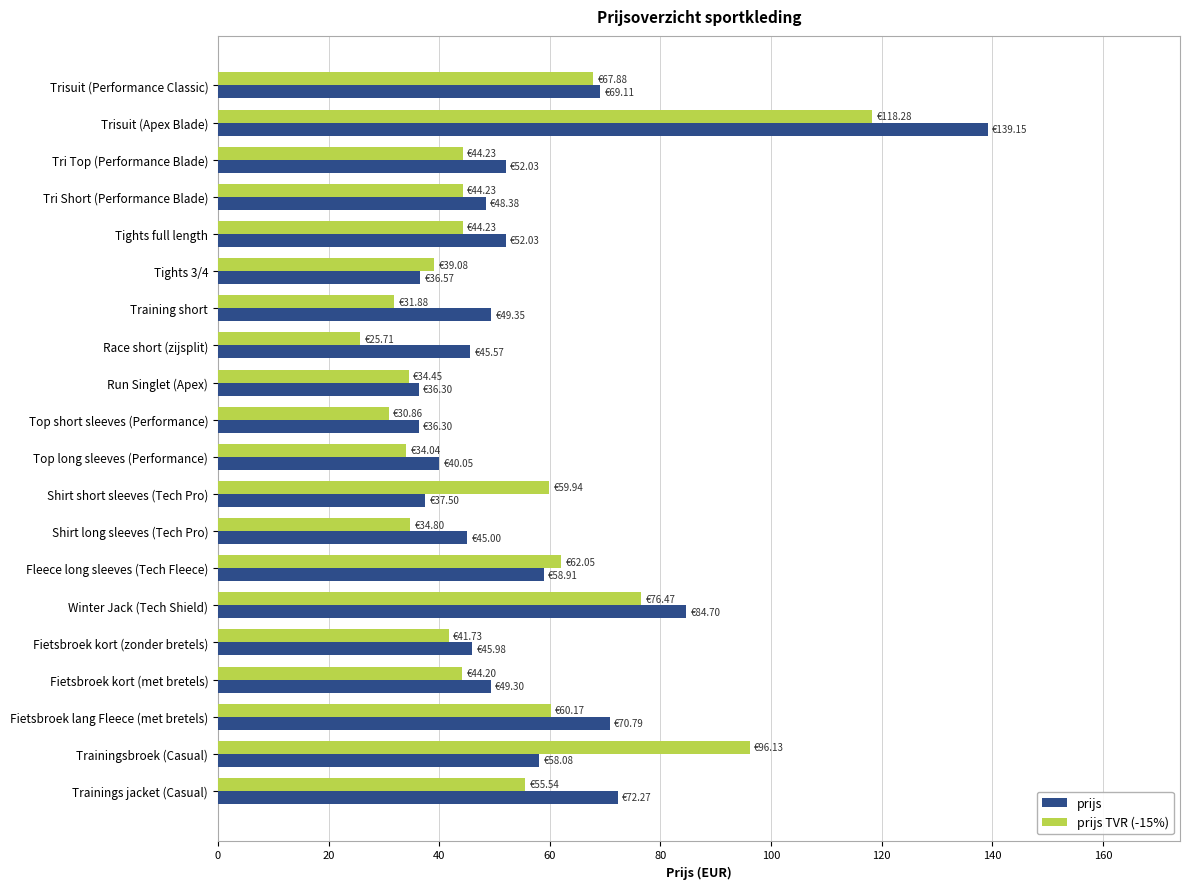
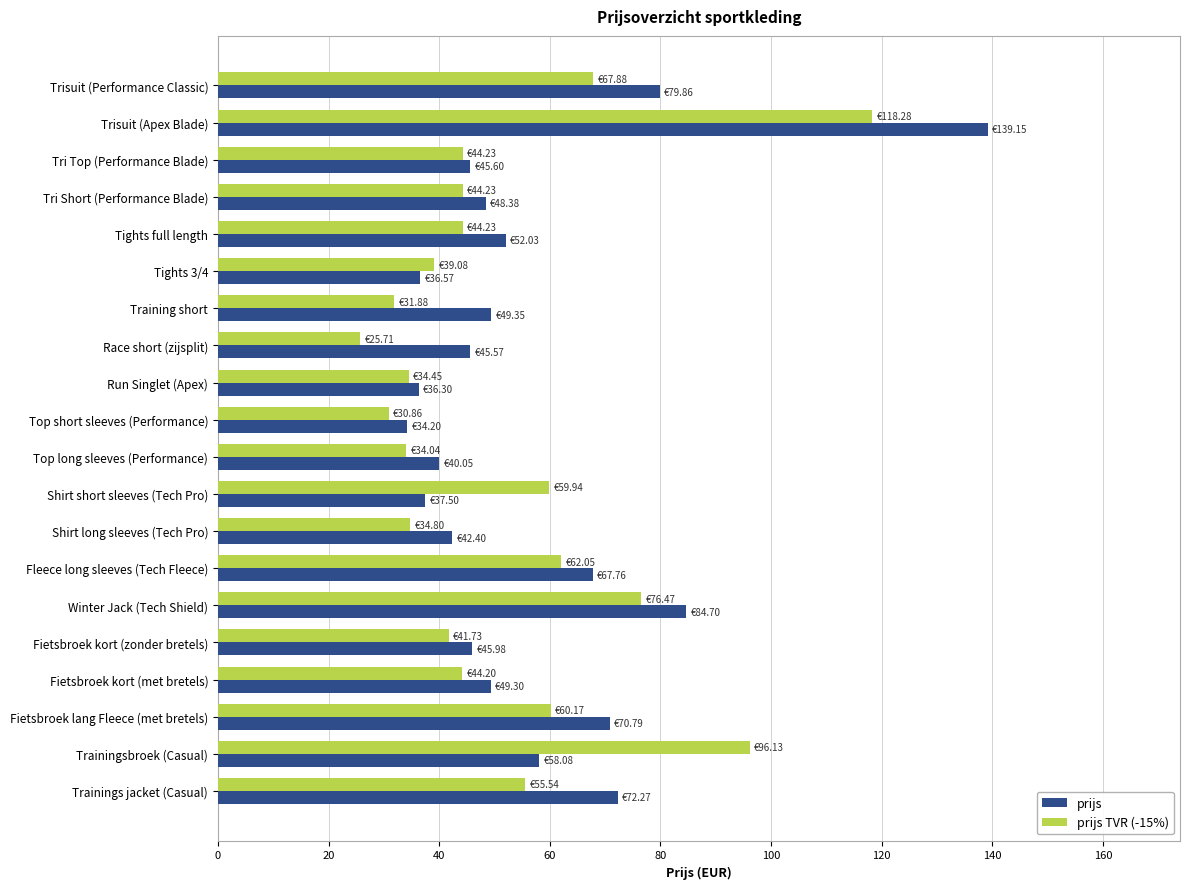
  {
    "prijs": {
-     "Trisuit (Performance Classic)": "€69.11",
+     "Trisuit (Performance Classic)": "€79.86",
      "Trisuit (Apex Blade)": "€139.15",
-     "Tri Top (Performance Blade)": "€52.03",
+     "Tri Top (Performance Blade)": "€45.60",
      "Tri Short (Performance Blade)": "€48.38",
      "Tights full length": "€52.03",
      "Tights 3/4": "€36.57",
      "Training short": "€49.35",
      "Race short (zijsplit)": "€45.57",
      "Run Singlet (Apex)": "€36.30",
-     "Top short sleeves (Performance)": "€36.30",
+     "Top short sleeves (Performance)": "€34.20",
      "Top long sleeves (Performance)": "€40.05",
      "Shirt short sleeves (Tech Pro)": "€37.50",
-     "Shirt long sleeves (Tech Pro)": "€45.00",
-     "Fleece long sleeves (Tech Fleece)": "€58.91",
+     "Shirt long sleeves (Tech Pro)": "€42.40",
+     "Fleece long sleeves (Tech Fleece)": "€67.76",
      "Winter Jack (Tech Shield)": "€84.70",
      "Fietsbroek kort (zonder bretels)": "€45.98",
      "Fietsbroek kort (met bretels)": "€49.30",
      "Fietsbroek lang Fleece (met bretels)": "€70.79",
      "Trainingsbroek (Casual)": "€58.08",
      "Trainings jacket (Casual)": "€72.27"
    },
    "prijs TVR (-15%)": {
      "Trisuit (Performance Classic)": "€67.88",
      "Trisuit (Apex Blade)": "€118.28",
      "Tri Top (Performance Blade)": "€44.23",
      "Tri Short (Performance Blade)": "€44.23",
      "Tights full length": "€44.23",
      "Tights 3/4": "€39.08",
      "Training short": "€31.88",
      "Race short (zijsplit)": "€25.71",
      "Run Singlet (Apex)": "€34.45",
      "Top short sleeves (Performance)": "€30.86",
      "Top long sleeves (Performance)": "€34.04",
      "Shirt short sleeves (Tech Pro)": "€59.94",
      "Shirt long sleeves (Tech Pro)": "€34.80",
      "Fleece long sleeves (Tech Fleece)": "€62.05",
      "Winter Jack (Tech Shield)": "€76.47",
      "Fietsbroek kort (zonder bretels)": "€41.73",
      "Fietsbroek kort (met bretels)": "€44.20",
      "Fietsbroek lang Fleece (met bretels)": "€60.17",
      "Trainingsbroek (Casual)": "€96.13",
      "Trainings jacket (Casual)": "€55.54"
    }
  }
